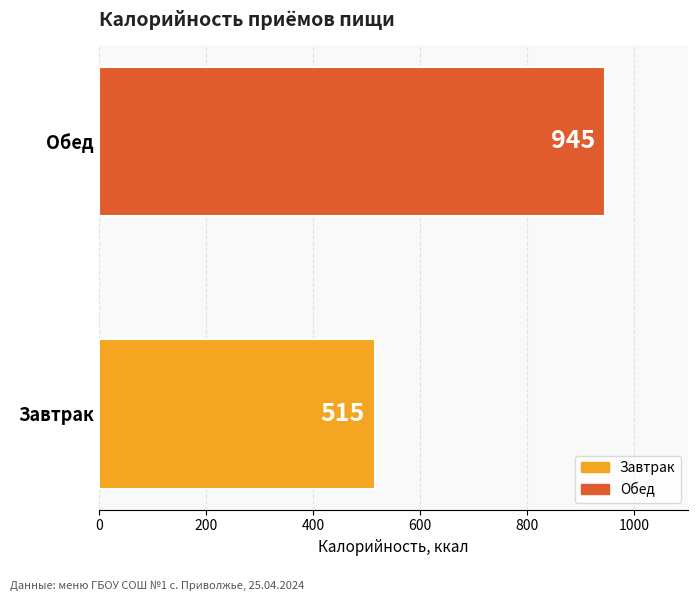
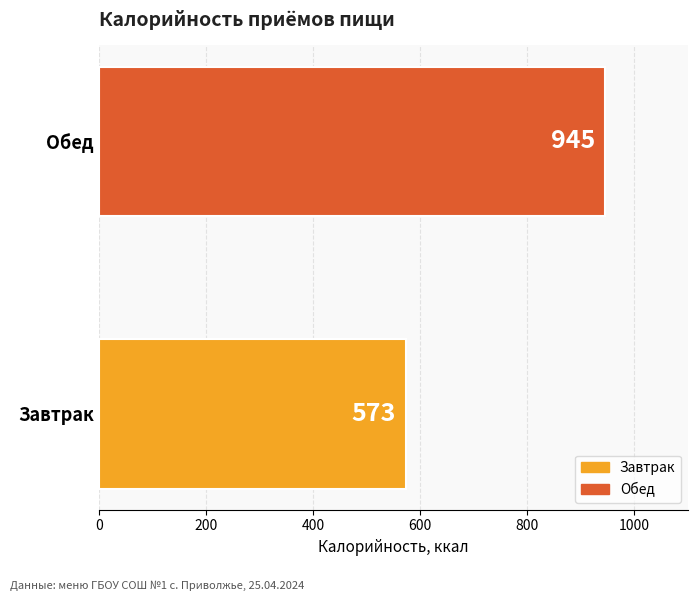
  {
    "Обед": 945,
-   "Завтрак": 515
+   "Завтрак": 573
  }
